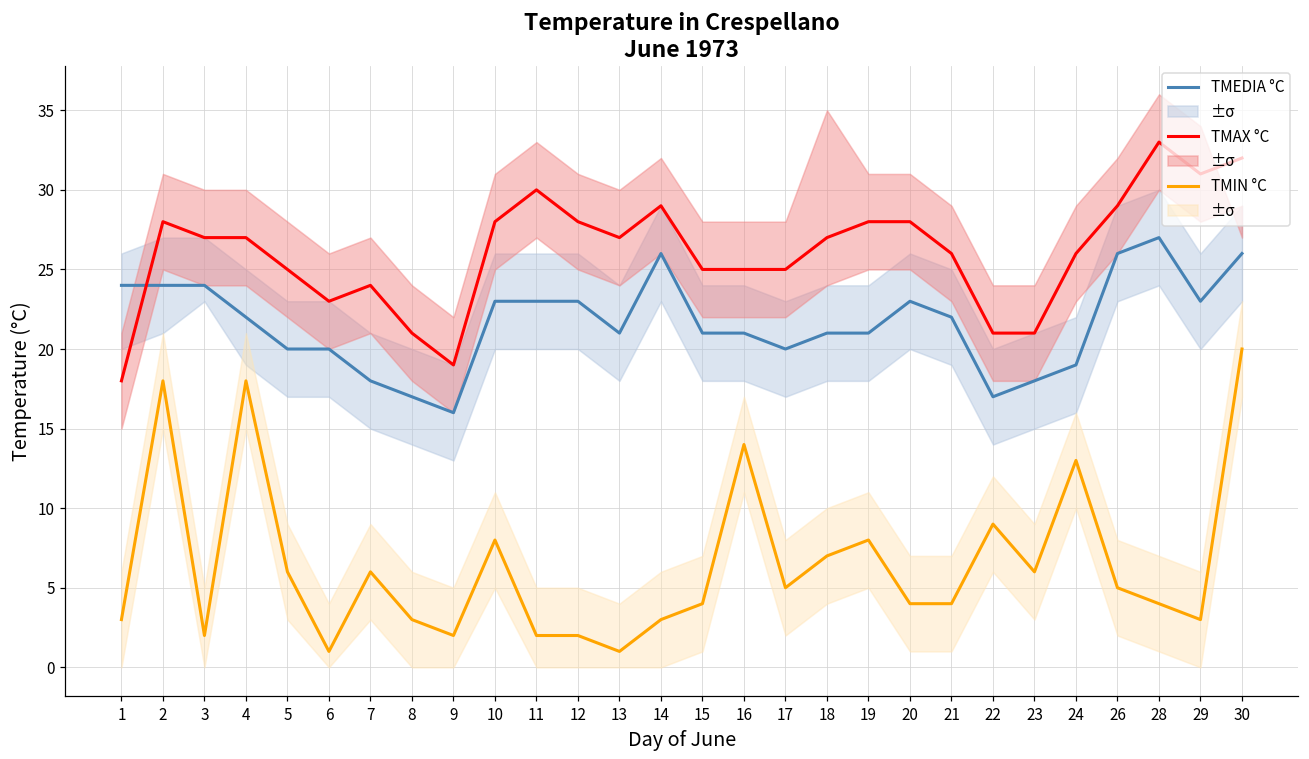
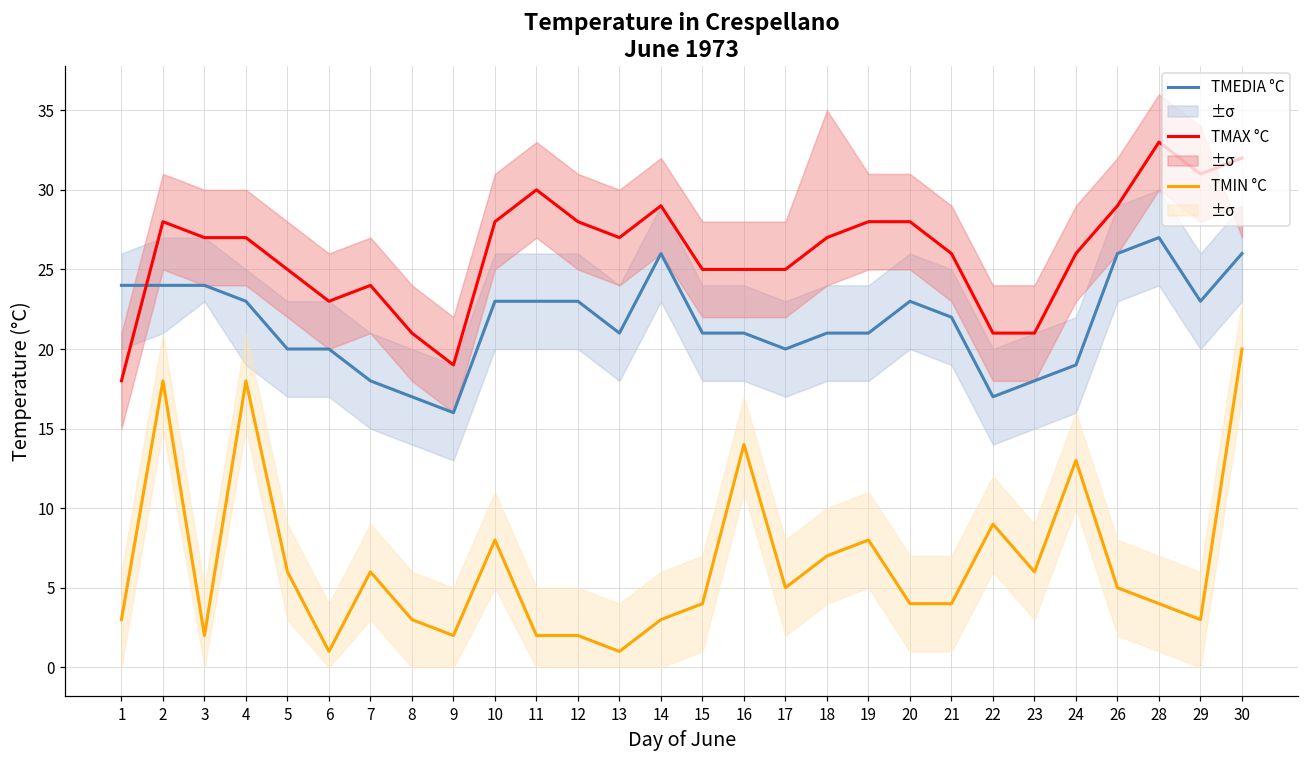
  {
    "TMEDIA °C": {
      "1": 24,
      "2": 24,
      "3": 24,
-     "4": 22,
+     "4": 23,
      "5": 20,
      "6": 20,
      "7": 18,
      "8": 17,
      "9": 16,
      "10": 23,
      "11": 23,
      "12": 23,
      "13": 21,
      "14": 26,
      "15": 21,
      "16": 21,
      "17": 20,
      "18": 21,
      "19": 21,
      "20": 23,
      "21": 22,
      "22": 17,
      "23": 18,
      "24": 19,
      "26": 26,
      "28": 27,
      "29": 23,
      "30": 26
    },
    "TMAX °C": {
      "1": 18,
      "2": 28,
      "4": 27,
      "5": 25,
      "7": 24,
      "8": 21,
      "10": 28,
      "11": 30,
      "12": 28,
      "13": 27,
      "15": 25,
      "16": 25,
      "17": 25,
      "18": 27,
      "19": 28,
      "20": 28,
      "21": 26,
      "22": 21,
      "24": 26,
      "28": 33
    },
    "TMIN °C": {
      "1": 3,
      "2": 18,
      "3": 2,
      "4": 18,
      "5": 6,
      "6": 1,
      "7": 6,
      "8": 3,
      "9": 2,
      "10": 8,
      "11": 2,
      "12": 2,
      "13": 1,
      "14": 3,
      "15": 4,
      "16": 14,
      "17": 5,
      "18": 7,
      "19": 8,
      "20": 4,
      "21": 4,
      "22": 9,
      "23": 6,
      "24": 13,
      "26": 5,
      "28": 4,
      "29": 3,
      "30": 20
    }
  }
